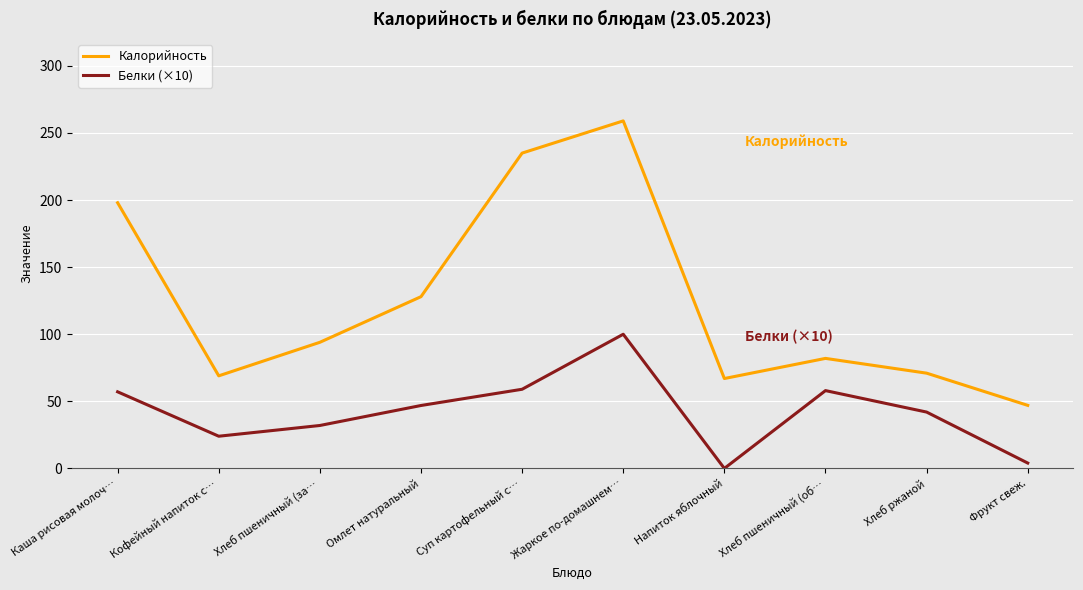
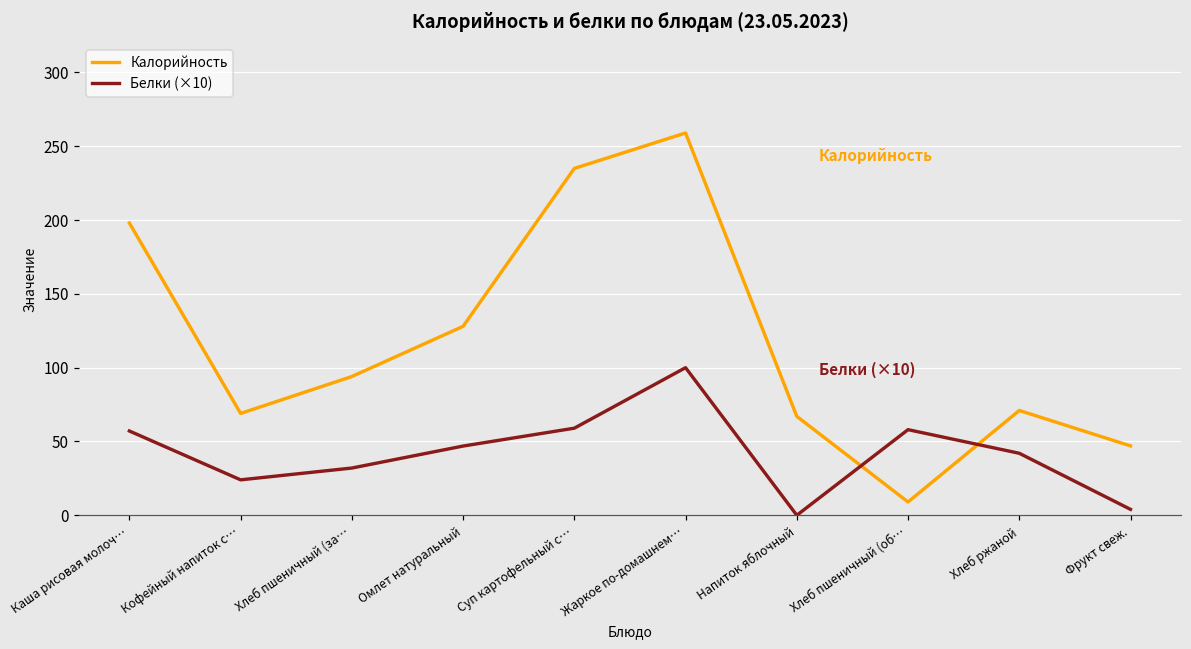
  {
    "Калорийность": {
      "Каша рисовая молоч…": 198,
      "Кофейный напиток с…": 69,
      "Хлеб пшеничный (за…": 94,
      "Омлет натуральный": 128,
      "Суп картофельный с…": 235,
      "Жаркое по-домашнем…": 259,
      "Напиток яблочный": 67,
-     "Хлеб пшеничный (об…": 82,
+     "Хлеб пшеничный (об…": 9,
      "Хлеб ржаной": 71,
      "Фрукт свеж.": 47
    },
    "Белки (×10)": {
      "Каша рисовая молоч…": 57,
      "Кофейный напиток с…": 24,
      "Хлеб пшеничный (за…": 32,
      "Омлет натуральный": 47,
      "Суп картофельный с…": 59,
      "Жаркое по-домашнем…": 100,
      "Напиток яблочный": 0,
      "Хлеб пшеничный (об…": 58,
      "Хлеб ржаной": 42,
      "Фрукт свеж.": 4
    }
  }
